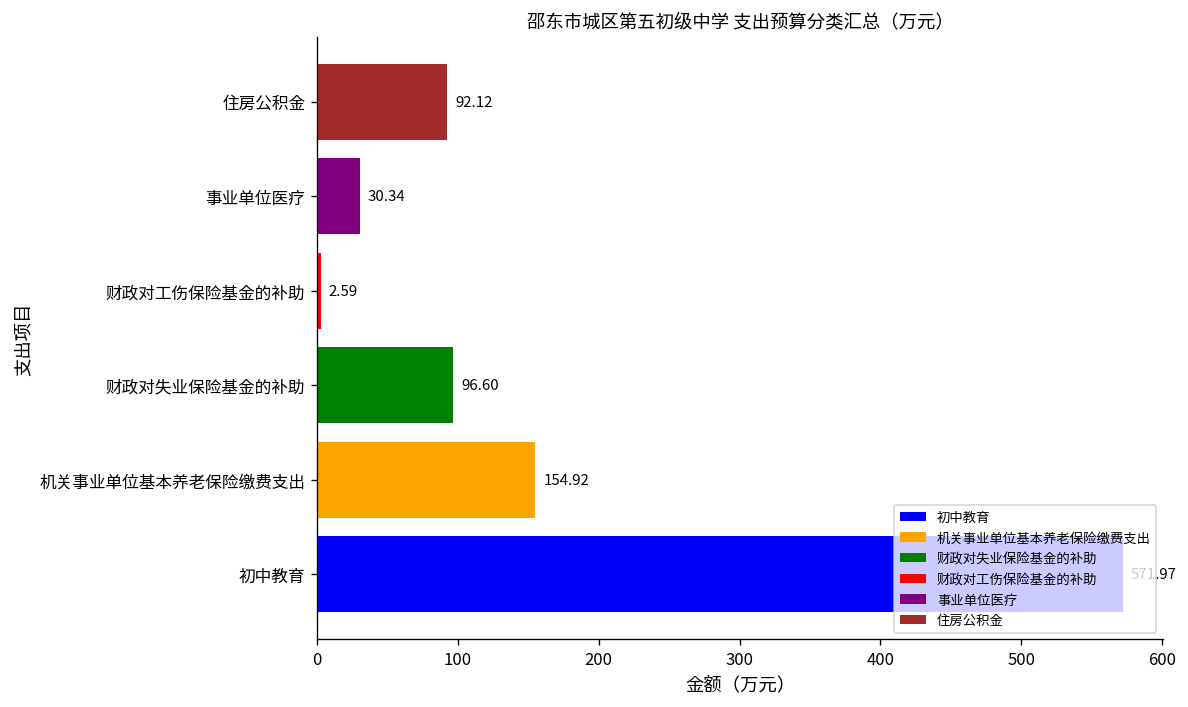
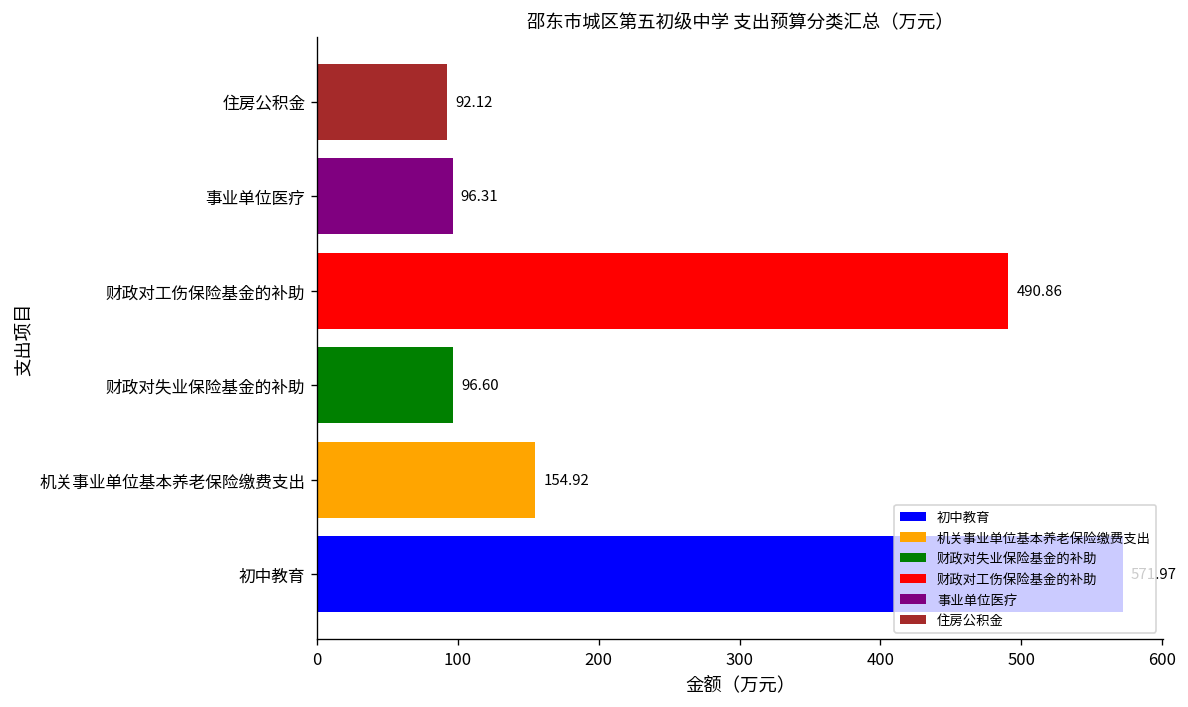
  {
    "住房公积金": 92.12,
-   "事业单位医疗": 30.34,
-   "财政对工伤保险基金的补助": 2.59,
+   "事业单位医疗": 96.31,
+   "财政对工伤保险基金的补助": 490.86,
    "财政对失业保险基金的补助": 96.60,
    "机关事业单位基本养老保险缴费支出": 154.92
  }
